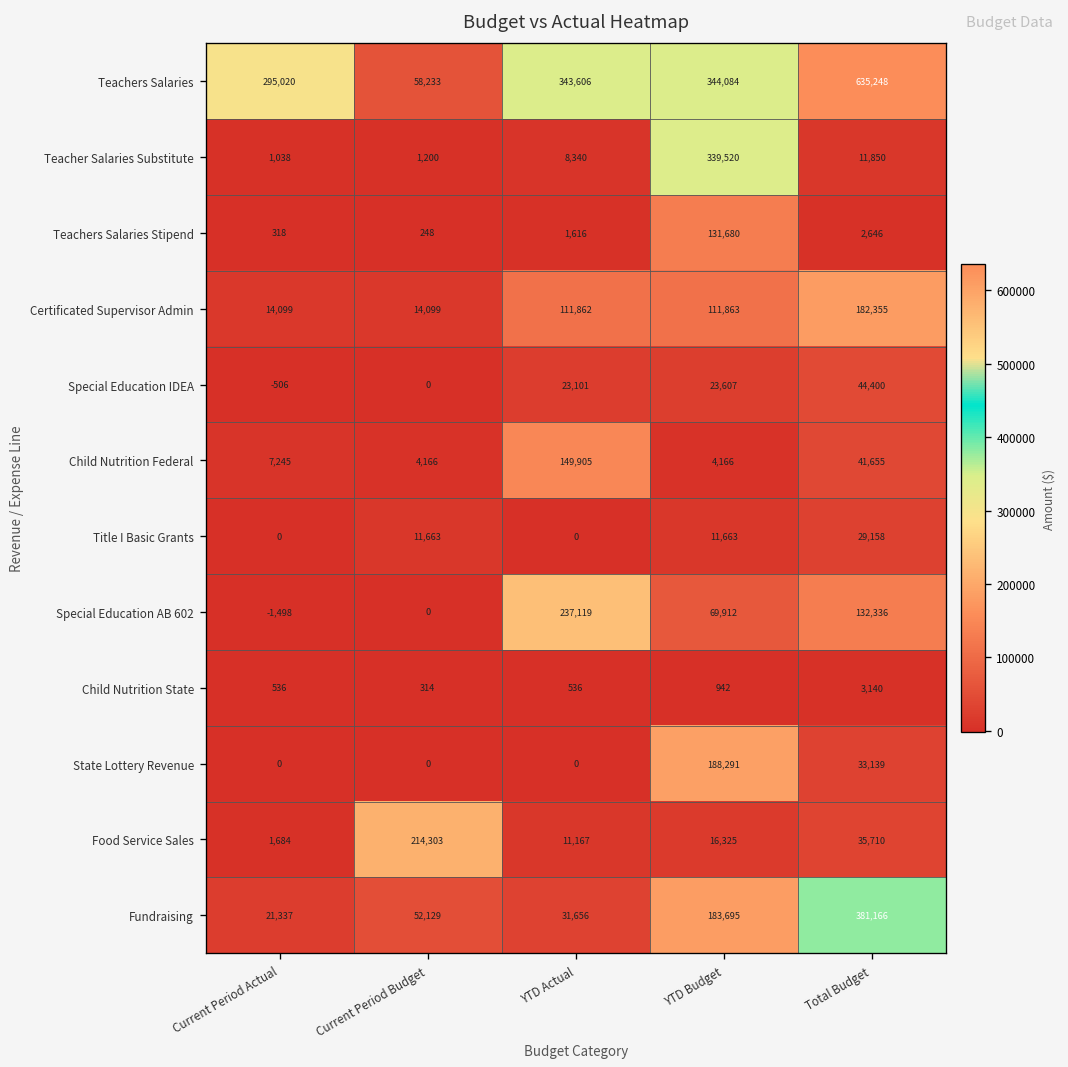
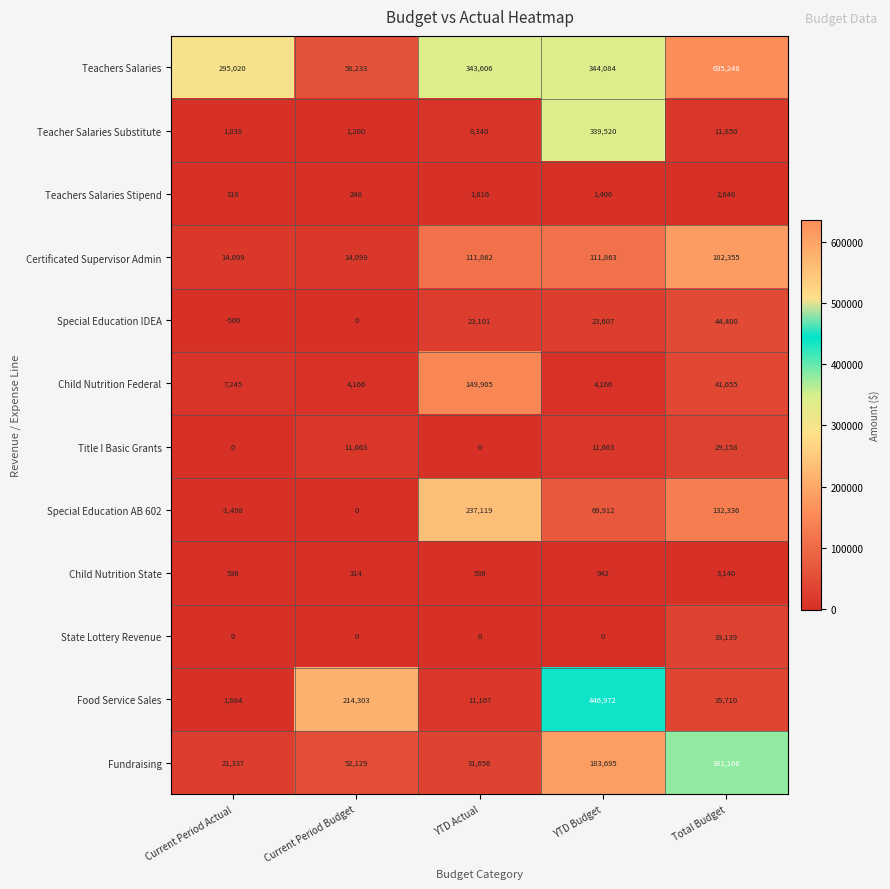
  {
    "Teachers Salaries": {
      "Current Period Actual": "295,020",
      "Current Period Budget": "58,233",
      "YTD Actual": "343,606",
      "YTD Budget": "344,084",
      "Total Budget": "635,248"
    },
    "Teacher Salaries Substitute": {
      "Current Period Actual": "1,038",
      "Current Period Budget": "1,200",
      "YTD Actual": "8,340",
      "YTD Budget": "339,520",
      "Total Budget": "11,850"
    },
    "Teachers Salaries Stipend": {
      "Current Period Actual": "318",
      "Current Period Budget": "248",
      "YTD Actual": "1,616",
-     "YTD Budget": "131,680",
+     "YTD Budget": "1,406",
      "Total Budget": "2,646"
    },
    "Certificated Supervisor Admin": {
      "Current Period Actual": "14,099",
      "Current Period Budget": "14,099",
      "YTD Actual": "111,862",
      "YTD Budget": "111,863",
      "Total Budget": "182,355"
    },
    "Special Education IDEA": {
      "Current Period Actual": "-506",
      "Current Period Budget": "0",
      "YTD Actual": "23,101",
      "YTD Budget": "23,607",
      "Total Budget": "44,400"
    },
    "Child Nutrition Federal": {
      "Current Period Actual": "7,245",
      "Current Period Budget": "4,166",
      "YTD Actual": "149,905",
      "YTD Budget": "4,166",
      "Total Budget": "41,655"
    },
    "Title I Basic Grants": {
      "Current Period Actual": "0",
      "Current Period Budget": "11,663",
      "YTD Actual": "0",
      "YTD Budget": "11,663",
      "Total Budget": "29,158"
    },
    "Special Education AB 602": {
      "Current Period Actual": "-1,498",
      "Current Period Budget": "0",
      "YTD Actual": "237,119",
      "YTD Budget": "69,912",
      "Total Budget": "132,336"
    },
    "Child Nutrition State": {
      "Current Period Actual": "536",
      "Current Period Budget": "314",
      "YTD Actual": "536",
      "YTD Budget": "942",
      "Total Budget": "3,140"
    },
    "State Lottery Revenue": {
      "Current Period Actual": "0",
      "Current Period Budget": "0",
      "YTD Actual": "0",
-     "YTD Budget": "188,291",
+     "YTD Budget": "0",
      "Total Budget": "33,139"
    },
    "Food Service Sales": {
      "Current Period Actual": "1,684",
      "Current Period Budget": "214,303",
      "YTD Actual": "11,167",
-     "YTD Budget": "16,325",
+     "YTD Budget": "446,972",
      "Total Budget": "35,710"
    },
    "Fundraising": {
      "Current Period Actual": "21,337",
      "Current Period Budget": "52,129",
      "YTD Actual": "31,656",
      "YTD Budget": "183,695",
      "Total Budget": "381,166"
    }
  }
